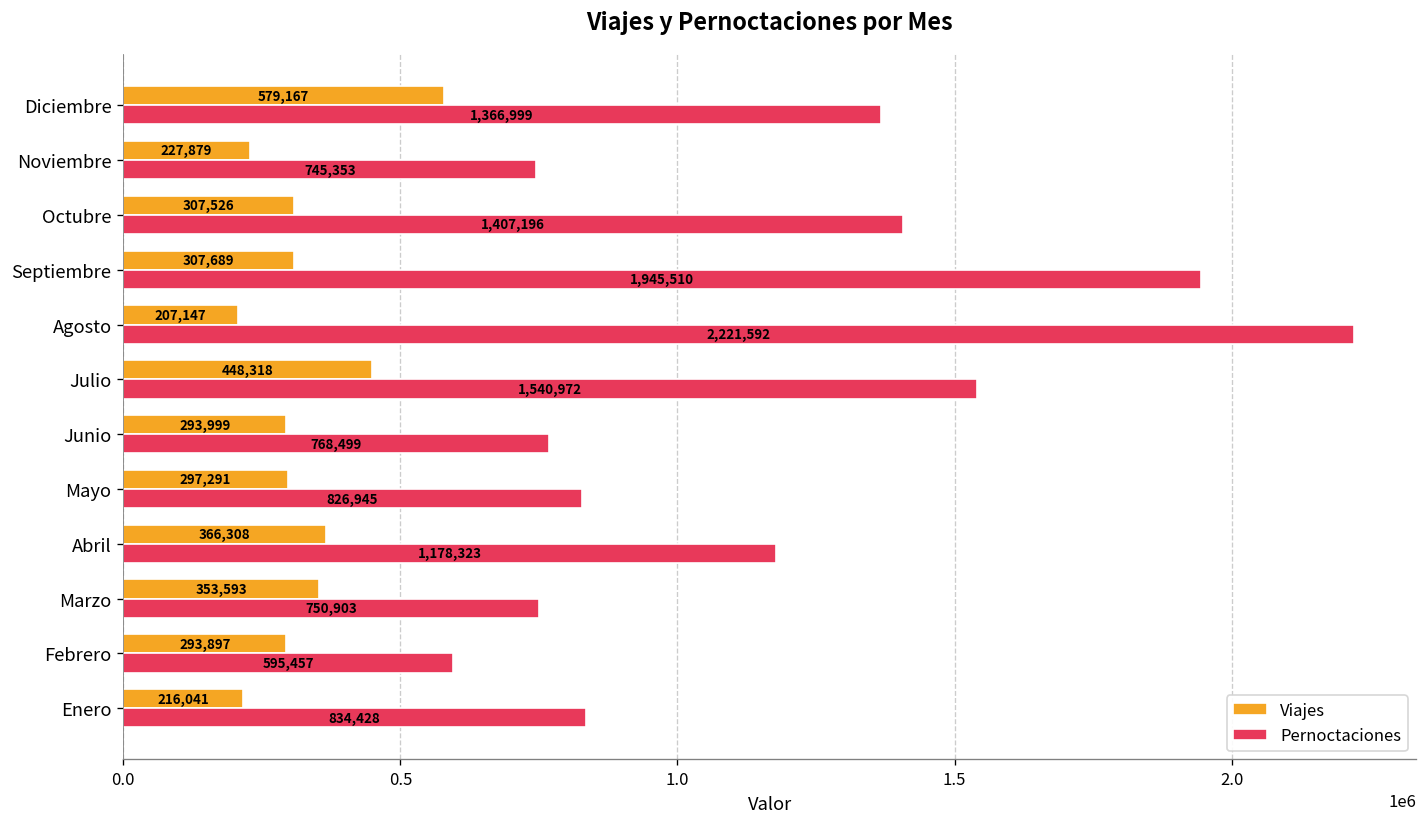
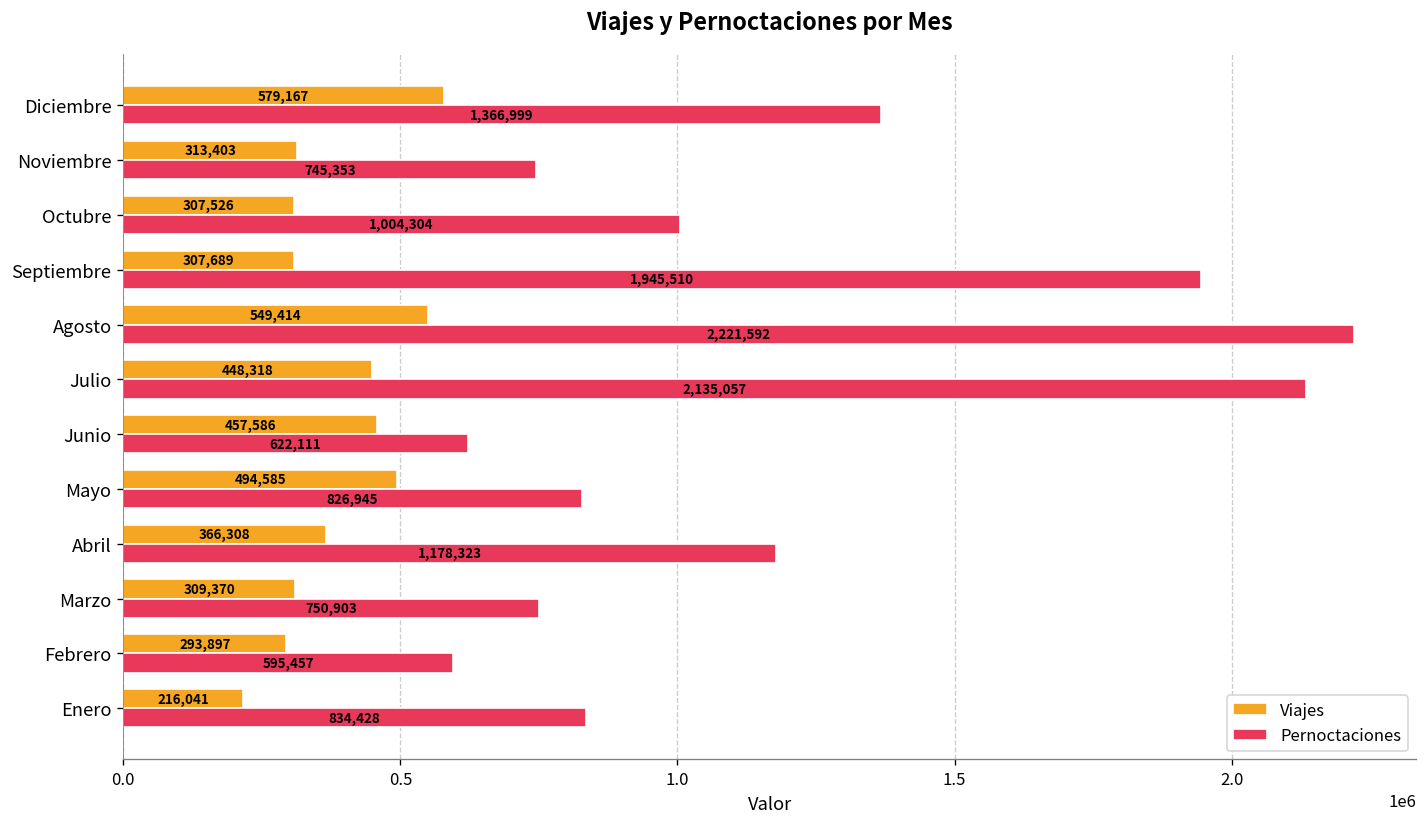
  {
    "Viajes": {
      "Diciembre": "579,167",
-     "Noviembre": "227,879",
+     "Noviembre": "313,403",
      "Octubre": "307,526",
      "Septiembre": "307,689",
-     "Agosto": "207,147",
+     "Agosto": "549,414",
      "Julio": "448,318",
-     "Junio": "293,999",
-     "Mayo": "297,291",
+     "Junio": "457,586",
+     "Mayo": "494,585",
      "Abril": "366,308",
-     "Marzo": "353,593",
+     "Marzo": "309,370",
      "Febrero": "293,897",
      "Enero": "216,041"
    },
    "Pernoctaciones": {
      "Diciembre": "1,366,999",
      "Noviembre": "745,353",
-     "Octubre": "1,407,196",
+     "Octubre": "1,004,304",
      "Septiembre": "1,945,510",
      "Agosto": "2,221,592",
-     "Julio": "1,540,972",
-     "Junio": "768,499",
+     "Julio": "2,135,057",
+     "Junio": "622,111",
      "Mayo": "826,945",
      "Abril": "1,178,323",
      "Marzo": "750,903",
      "Febrero": "595,457",
      "Enero": "834,428"
    }
  }
